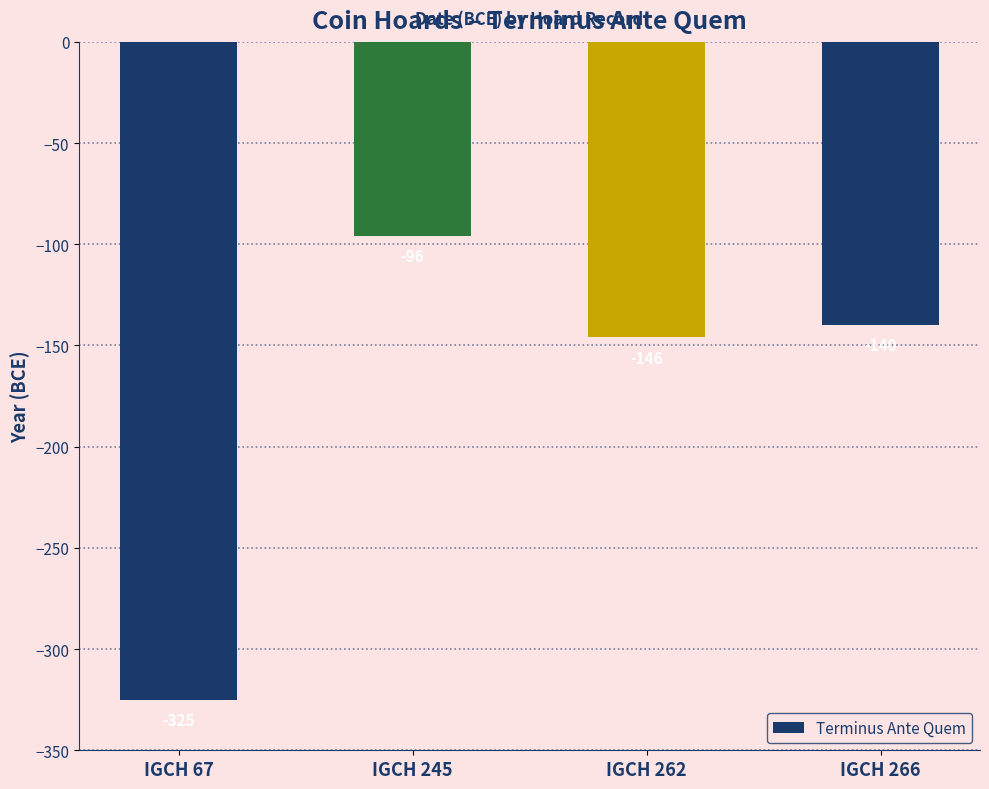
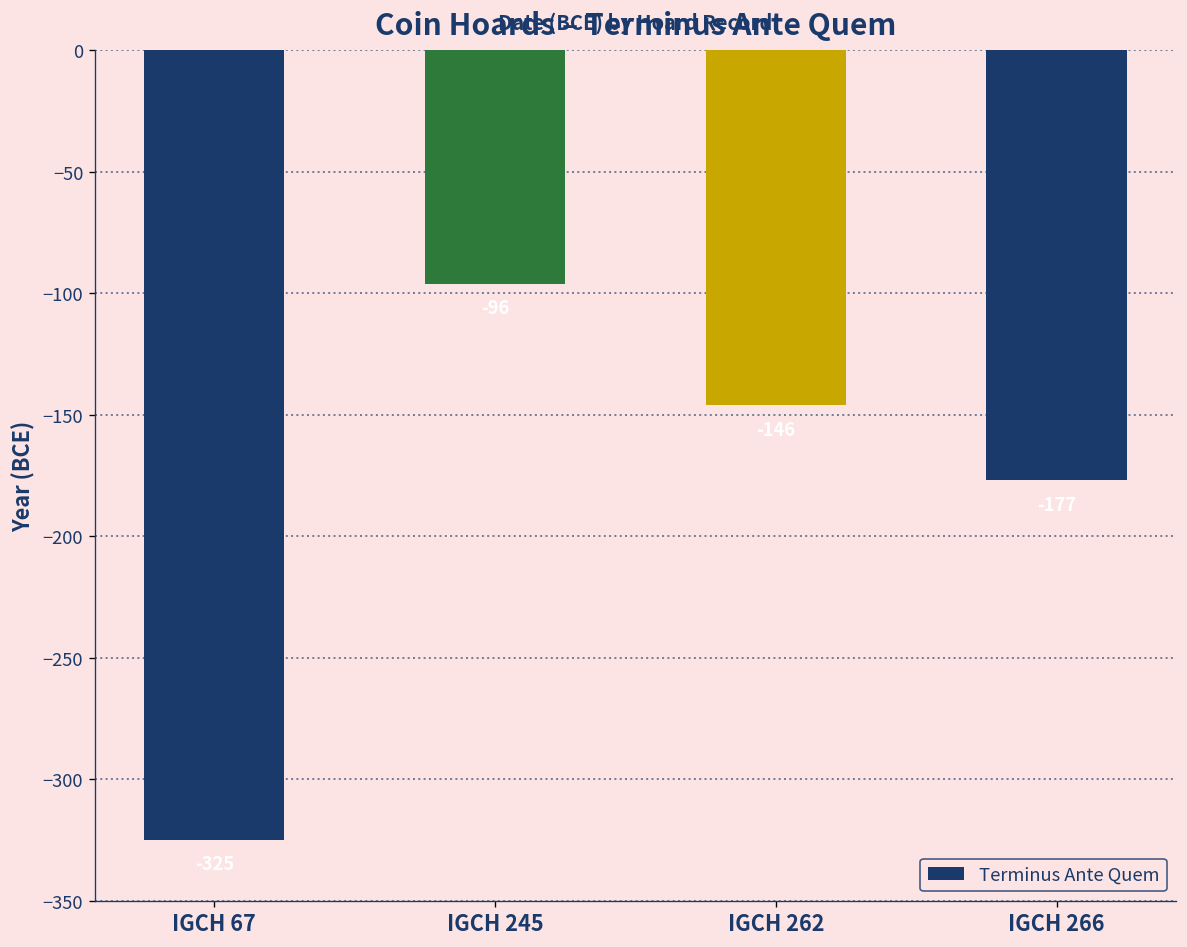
  {
    "IGCH 67": -325,
    "IGCH 245": -96,
    "IGCH 262": -146,
-   "IGCH 266": -140
+   "IGCH 266": -177
  }
